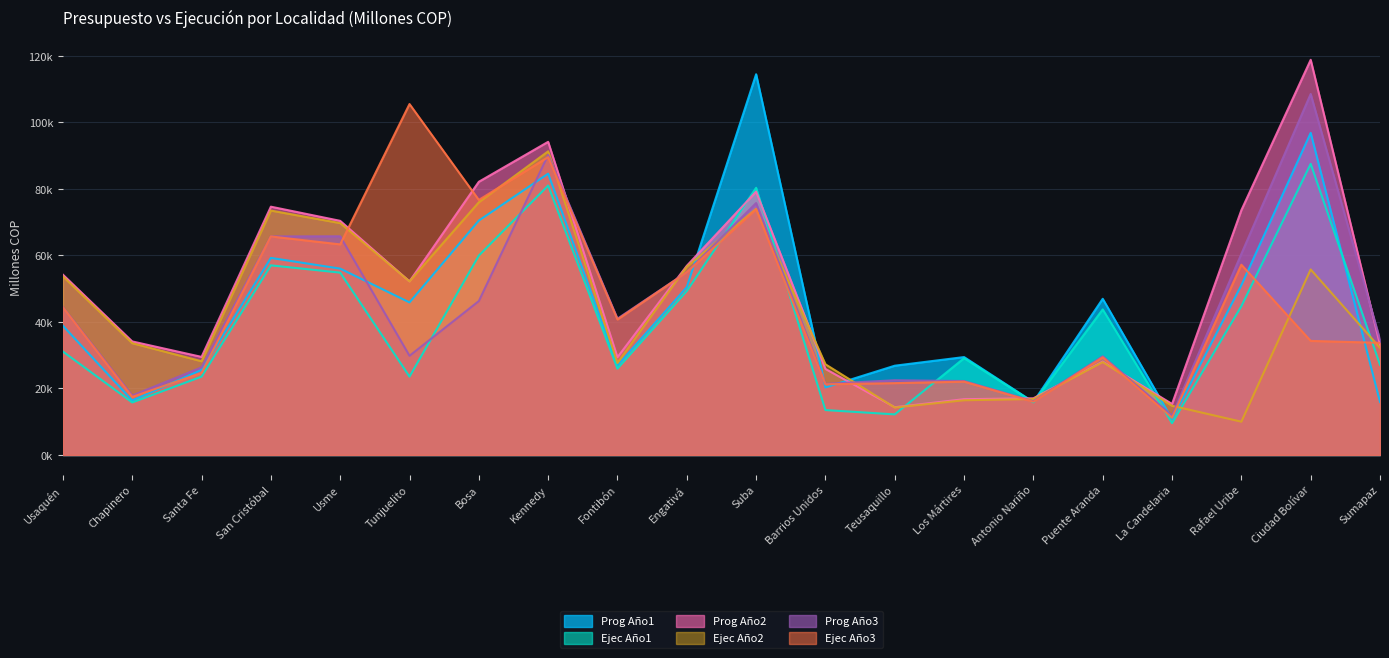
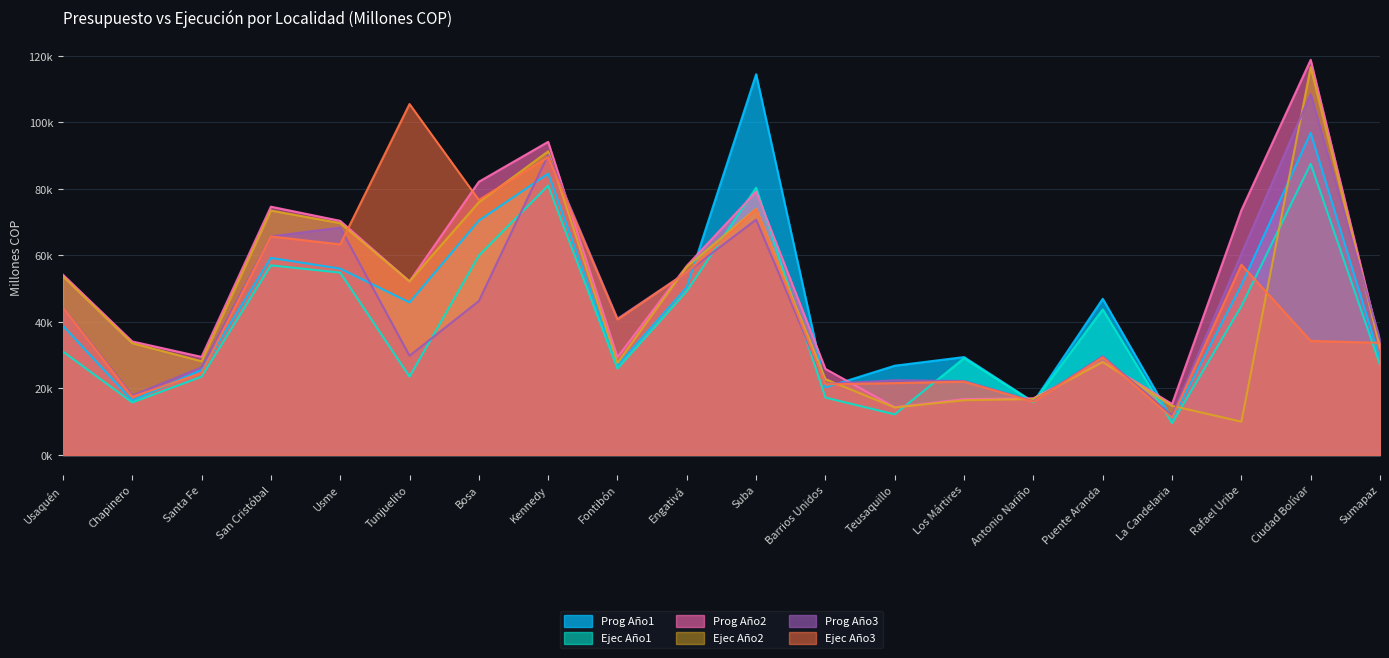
  {
    "Prog Año1": {
      "Usaquén": 39000,
      "Santa Fe": 26000,
      "San Cristóbal": 59000,
      "Usme": 56000,
      "Tunjuelito": 46000,
      "Bosa": 70000,
      "Kennedy": 85000,
      "Engativá": 50000,
      "Suba": 115000,
      "Barrios Unidos": 20000,
      "Teusaquillo": 27000,
      "Puente Aranda": 47000,
      "Rafael Uribe": 51000,
      "Ciudad Bolívar": 97000,
-     "Sumapaz": 16000
+     "Sumapaz": 29000
    },
    "Ejec Año1": {
      "Usaquén": 31000,
      "Santa Fe": 24000,
      "San Cristóbal": 57000,
      "Usme": 55000,
      "Tunjuelito": 24000,
      "Bosa": 60000,
      "Kennedy": 81000,
      "Fontibón": 26000,
      "Engativá": 49000,
      "Suba": 80000,
-     "Barrios Unidos": 14000,
+     "Barrios Unidos": 17000,
      "Teusaquillo": 12000,
      "Puente Aranda": 44000,
      "La Candelaria": 10000,
      "Rafael Uribe": 45000,
      "Ciudad Bolívar": 88000,
      "Sumapaz": 27000
    },
    "Prog Año2": {
      "Santa Fe": 29000,
      "San Cristóbal": 75000,
      "Bosa": 82000,
      "Kennedy": 94000,
      "Fontibón": 29000,
      "Suba": 79000,
      "Barrios Unidos": 26000,
      "Rafael Uribe": 74000,
      "Ciudad Bolívar": 119000
    },
    "Ejec Año2": {
      "Santa Fe": 28000,
      "San Cristóbal": 73000,
      "Kennedy": 91000,
-     "Barrios Unidos": 27000,
+     "Barrios Unidos": 23000,
      "Rafael Uribe": 10000,
-     "Ciudad Bolívar": 56000,
+     "Ciudad Bolívar": 117000,
      "Sumapaz": 32000
    },
    "Prog Año3": {
      "Santa Fe": 26000,
-     "Usme": 66000,
+     "Usme": 68000,
      "Tunjuelito": 30000,
      "Bosa": 46000,
-     "Suba": 76000,
+     "Suba": 71000,
      "Teusaquillo": 22000,
      "Rafael Uribe": 60000,
      "Ciudad Bolívar": 109000,
      "Sumapaz": 35000
    },
    "Ejec Año3": {
      "Santa Fe": 25000,
      "Usme": 63000,
      "Tunjuelito": 106000,
      "Teusaquillo": 22000,
      "Rafael Uribe": 57000,
      "Ciudad Bolívar": 34000
    }
  }
